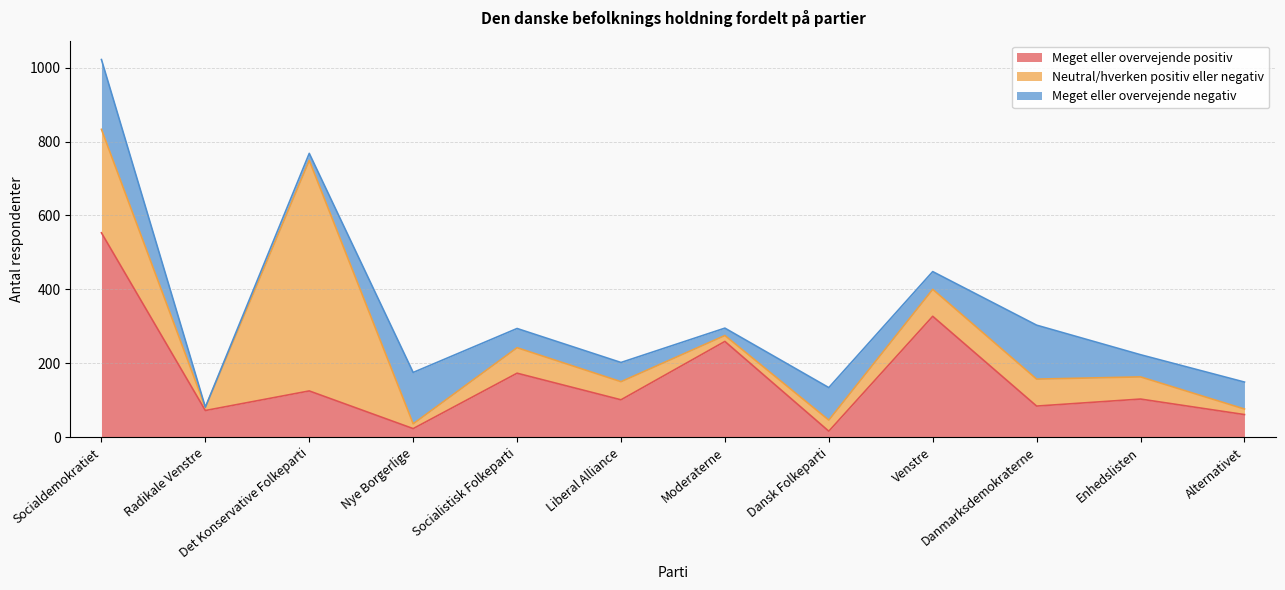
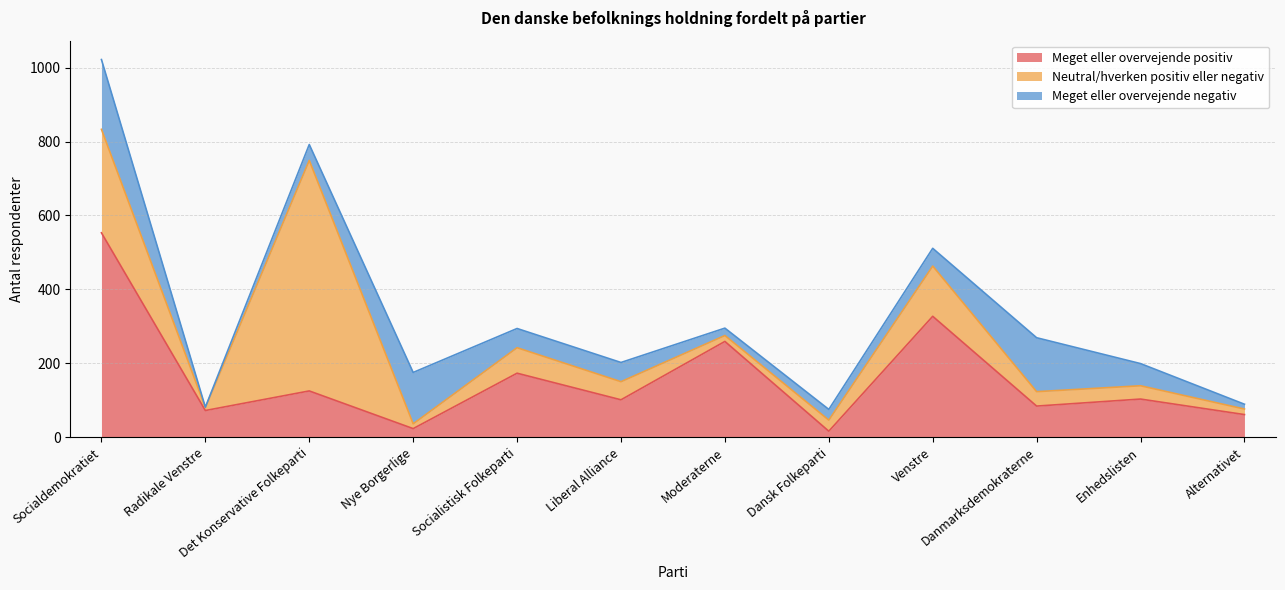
  {
    "Meget eller overvejende positiv": {
      "Socialdemokratiet": 550,
      "Radikale Venstre": 70,
      "Det Konservative Folkeparti": 130,
      "Nye Borgerlige": 20,
      "Socialistisk Folkeparti": 170,
      "Liberal Alliance": 100,
      "Moderaterne": 260,
      "Dansk Folkeparti": 20,
      "Venstre": 330,
      "Danmarksdemokraterne": 80,
      "Enhedslisten": 100,
      "Alternativet": 60
    },
    "Neutral/hverken positiv eller negativ": {
      "Socialdemokratiet": 280,
      "Det Konservative Folkeparti": 620,
      "Nye Borgerlige": 10,
      "Socialistisk Folkeparti": 70,
      "Liberal Alliance": 50,
      "Moderaterne": 20,
      "Dansk Folkeparti": 30,
-     "Venstre": 70,
-     "Danmarksdemokraterne": 70,
-     "Enhedslisten": 60,
+     "Venstre": 140,
+     "Danmarksdemokraterne": 40,
+     "Enhedslisten": 40,
      "Alternativet": 20
    },
    "Meget eller overvejende negativ": {
      "Socialdemokratiet": 190,
-     "Det Konservative Folkeparti": 20,
+     "Det Konservative Folkeparti": 40,
      "Nye Borgerlige": 140,
      "Socialistisk Folkeparti": 50,
      "Liberal Alliance": 50,
      "Moderaterne": 20,
-     "Dansk Folkeparti": 90,
+     "Dansk Folkeparti": 30,
      "Venstre": 50,
      "Danmarksdemokraterne": 150,
      "Enhedslisten": 60,
-     "Alternativet": 70
+     "Alternativet": 10
    }
  }
